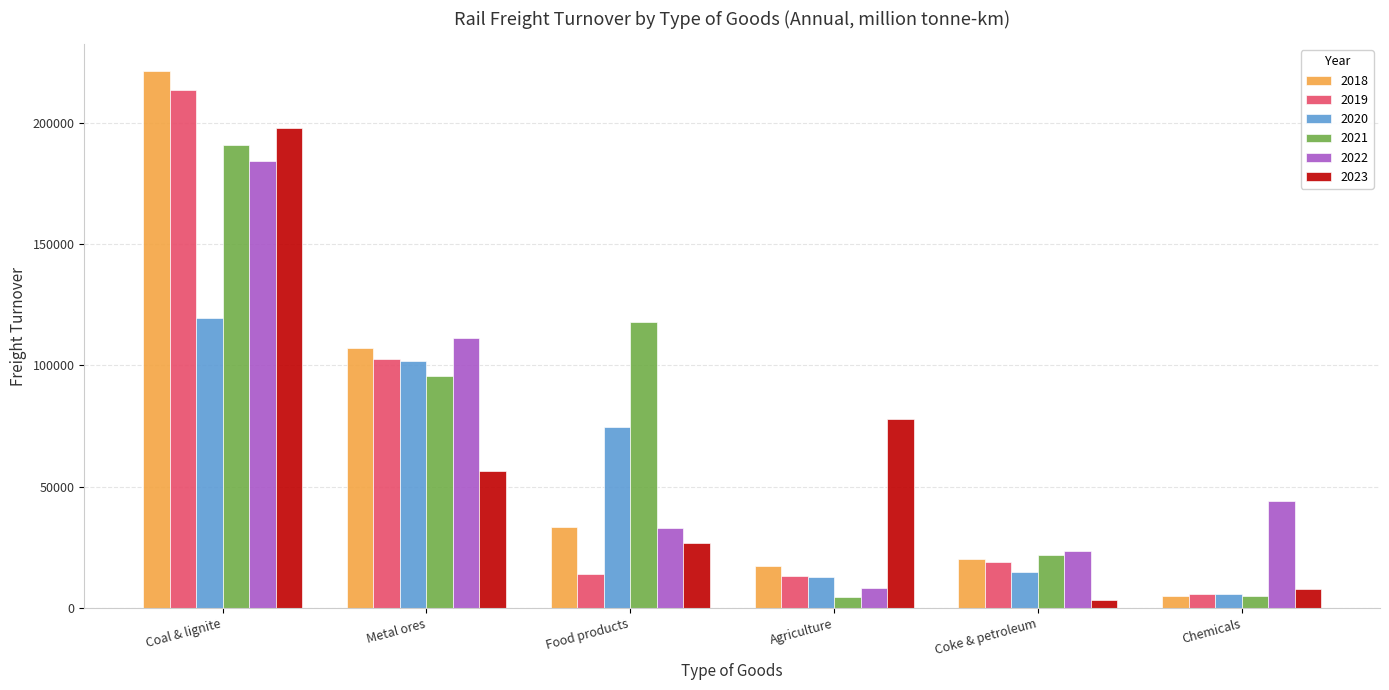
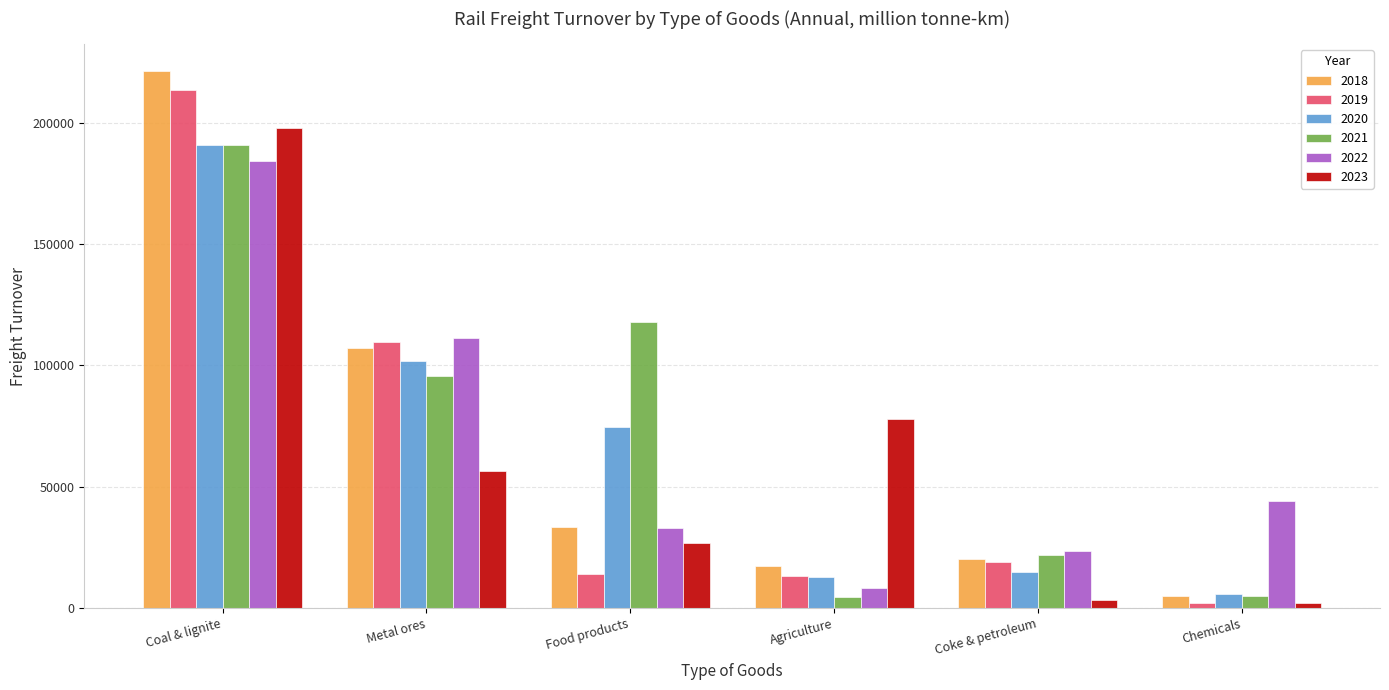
  {
    "2018": {
      "Coal & lignite": 221000,
      "Metal ores": 107000,
      "Food products": 33000,
      "Agriculture": 17000,
      "Coke & petroleum": 20000,
      "Chemicals": 5000
    },
    "2019": {
      "Coal & lignite": 214000,
-     "Metal ores": 103000,
+     "Metal ores": 110000,
      "Food products": 14000,
      "Agriculture": 13000,
      "Coke & petroleum": 19000,
-     "Chemicals": 6000
+     "Chemicals": 2000
    },
    "2020": {
-     "Coal & lignite": 119000,
+     "Coal & lignite": 191000,
      "Metal ores": 102000,
      "Food products": 75000,
      "Agriculture": 13000,
      "Coke & petroleum": 15000,
      "Chemicals": 6000
    },
    "2021": {
      "Coal & lignite": 191000,
      "Metal ores": 96000,
      "Food products": 118000,
      "Agriculture": 4000,
      "Coke & petroleum": 22000,
      "Chemicals": 5000
    },
    "2022": {
      "Coal & lignite": 184000,
      "Metal ores": 111000,
      "Food products": 33000,
      "Agriculture": 8000,
      "Coke & petroleum": 24000,
      "Chemicals": 44000
    },
    "2023": {
      "Coal & lignite": 198000,
      "Metal ores": 57000,
      "Food products": 27000,
      "Agriculture": 78000,
      "Coke & petroleum": 3000,
-     "Chemicals": 8000
+     "Chemicals": 2000
    }
  }
